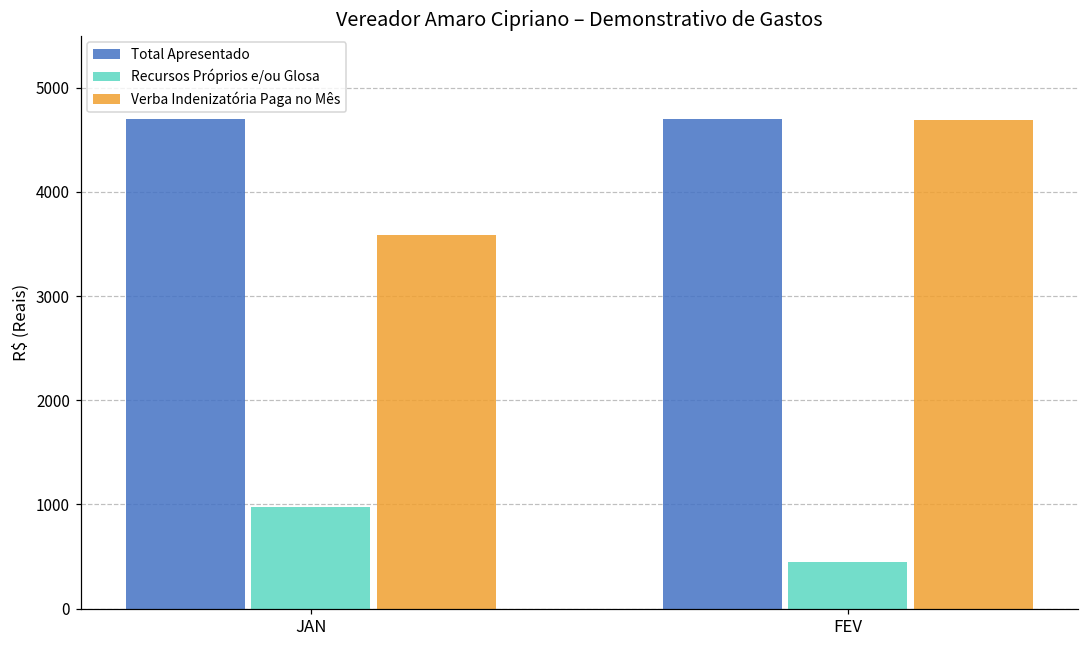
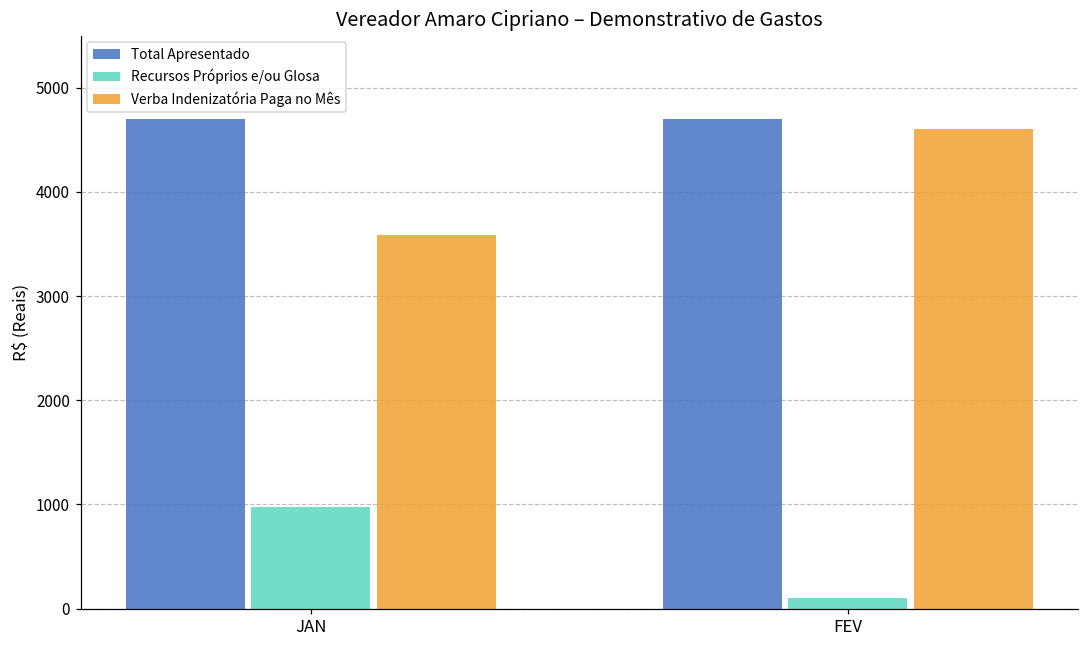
  {
    "Total Apresentado": {
      "JAN": 4700,
      "FEV": 4700
    },
    "Recursos Próprios e/ou Glosa": {
      "JAN": 1000,
-     "FEV": 400
+     "FEV": 100
    },
    "Verba Indenizatória Paga no Mês": {
      "JAN": 3600,
-     "FEV": 4700
+     "FEV": 4600
    }
  }
